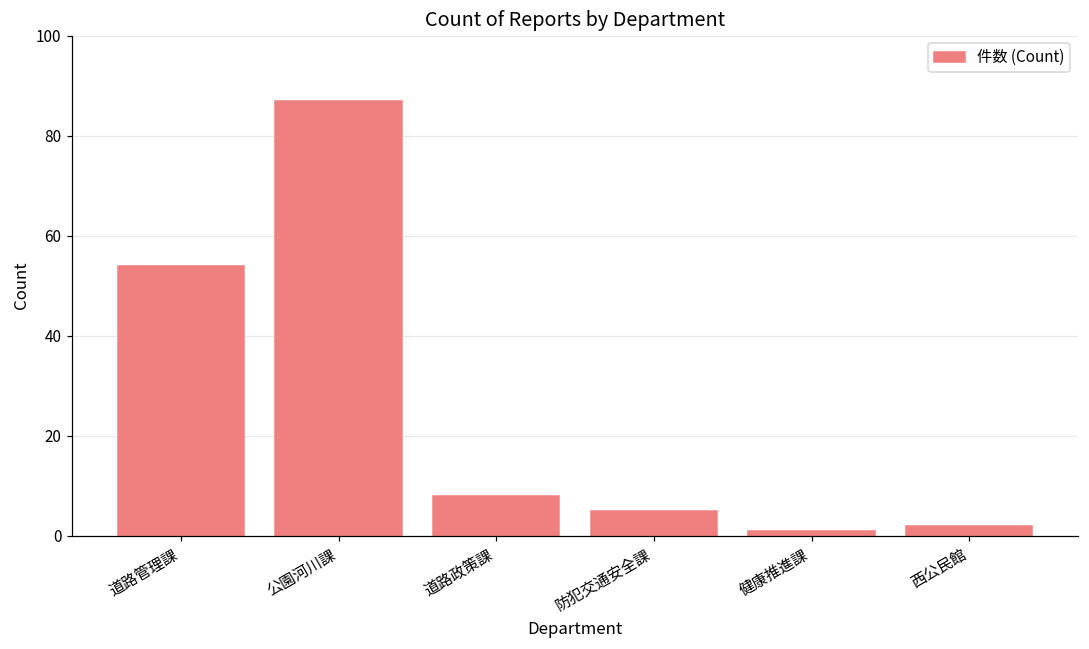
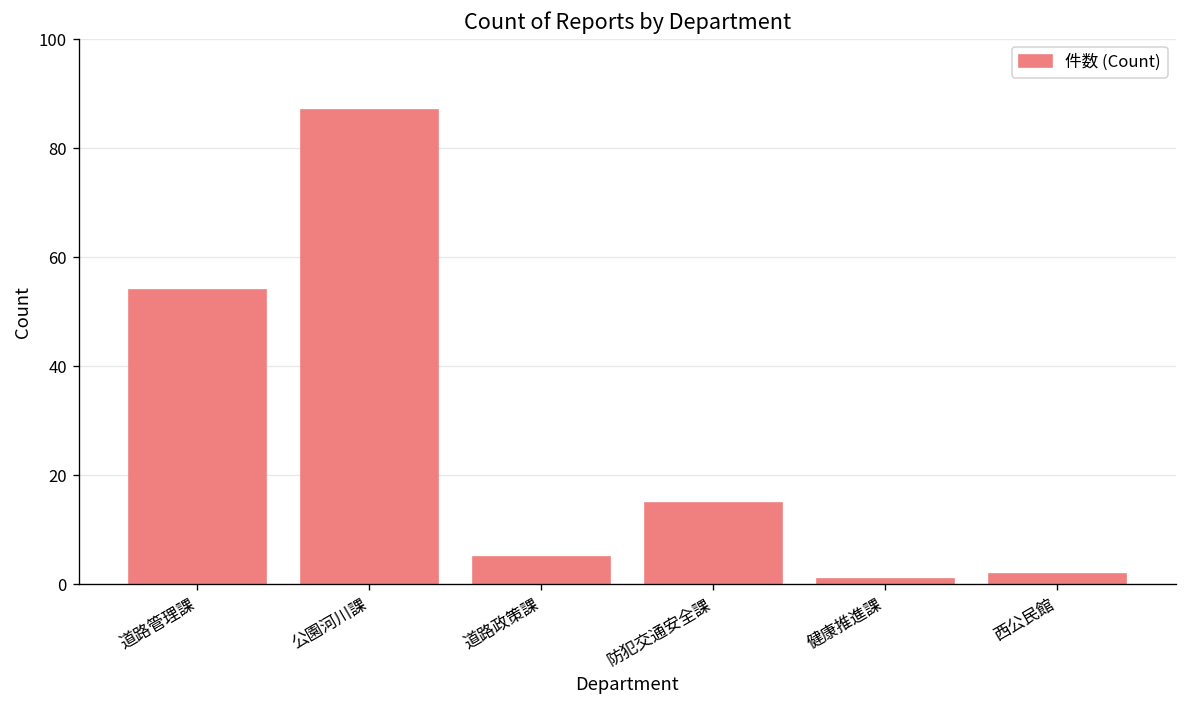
  {
    "道路管理課": 54,
    "公園河川課": 87,
-   "道路政策課": 8,
-   "防犯交通安全課": 5,
+   "道路政策課": 5,
+   "防犯交通安全課": 15,
    "健康推進課": 1,
    "西公民館": 2
  }
